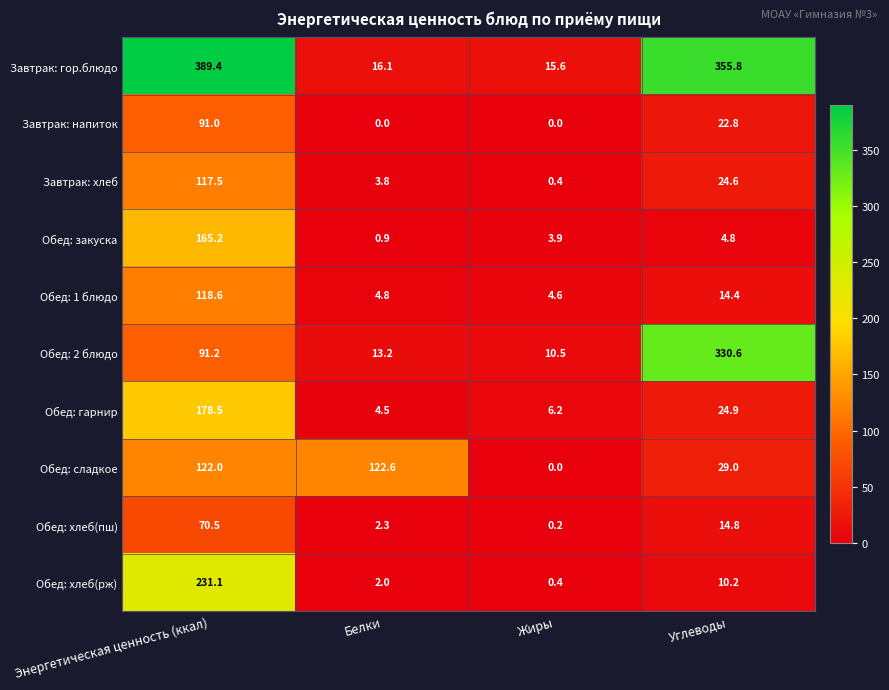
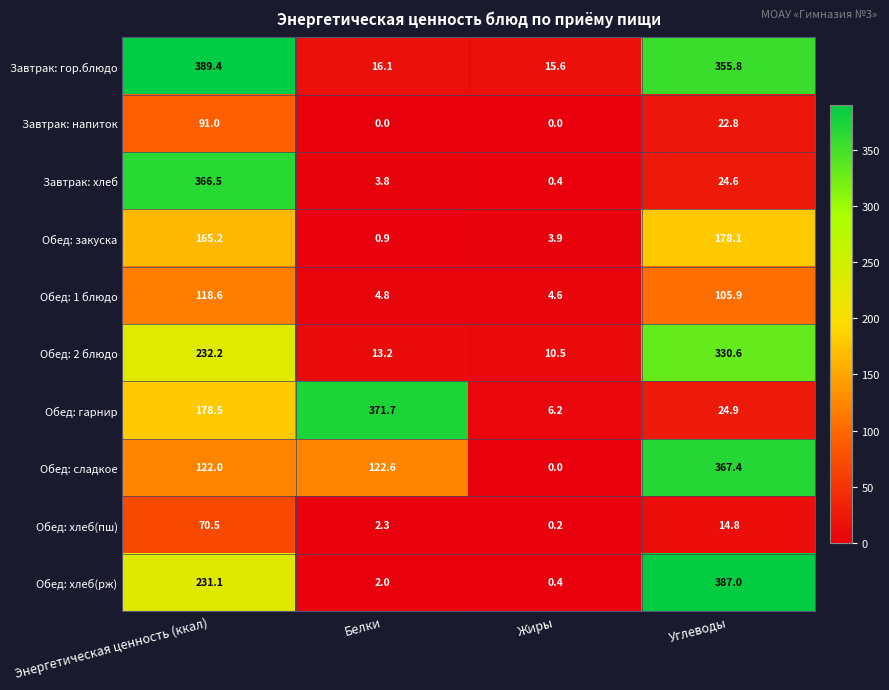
  {
    "Завтрак: гор.блюдо": {
      "Энергетическая ценность (ккал)": 389.4,
      "Белки": 16.1,
      "Жиры": 15.6,
      "Углеводы": 355.8
    },
    "Завтрак: напиток": {
      "Энергетическая ценность (ккал)": 91.0,
      "Белки": 0.0,
      "Жиры": 0.0,
      "Углеводы": 22.8
    },
    "Завтрак: хлеб": {
-     "Энергетическая ценность (ккал)": 117.5,
+     "Энергетическая ценность (ккал)": 366.5,
      "Белки": 3.8,
      "Жиры": 0.4,
      "Углеводы": 24.6
    },
    "Обед: закуска": {
      "Энергетическая ценность (ккал)": 165.2,
      "Белки": 0.9,
      "Жиры": 3.9,
-     "Углеводы": 4.8
+     "Углеводы": 178.1
    },
    "Обед: 1 блюдо": {
      "Энергетическая ценность (ккал)": 118.6,
      "Белки": 4.8,
      "Жиры": 4.6,
-     "Углеводы": 14.4
+     "Углеводы": 105.9
    },
    "Обед: 2 блюдо": {
-     "Энергетическая ценность (ккал)": 91.2,
+     "Энергетическая ценность (ккал)": 232.2,
      "Белки": 13.2,
      "Жиры": 10.5,
      "Углеводы": 330.6
    },
    "Обед: гарнир": {
      "Энергетическая ценность (ккал)": 178.5,
-     "Белки": 4.5,
+     "Белки": 371.7,
      "Жиры": 6.2,
      "Углеводы": 24.9
    },
    "Обед: сладкое": {
      "Энергетическая ценность (ккал)": 122.0,
      "Белки": 122.6,
      "Жиры": 0.0,
-     "Углеводы": 29.0
+     "Углеводы": 367.4
    },
    "Обед: хлеб(пш)": {
      "Энергетическая ценность (ккал)": 70.5,
      "Белки": 2.3,
      "Жиры": 0.2,
      "Углеводы": 14.8
    },
    "Обед: хлеб(рж)": {
      "Энергетическая ценность (ккал)": 231.1,
      "Белки": 2.0,
      "Жиры": 0.4,
-     "Углеводы": 10.2
+     "Углеводы": 387.0
    }
  }
